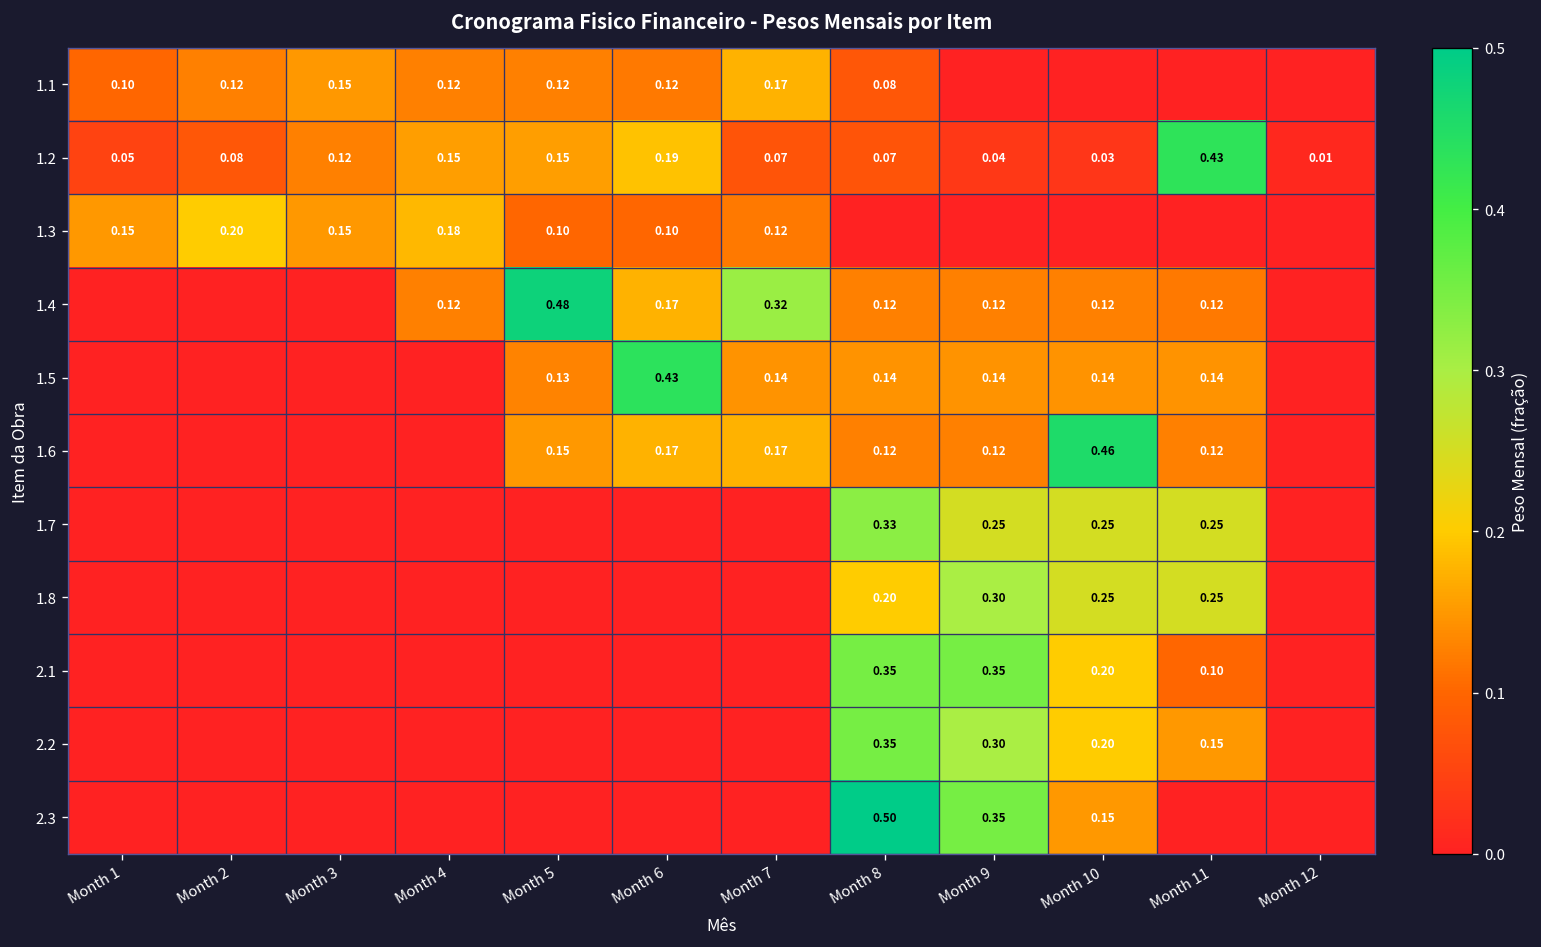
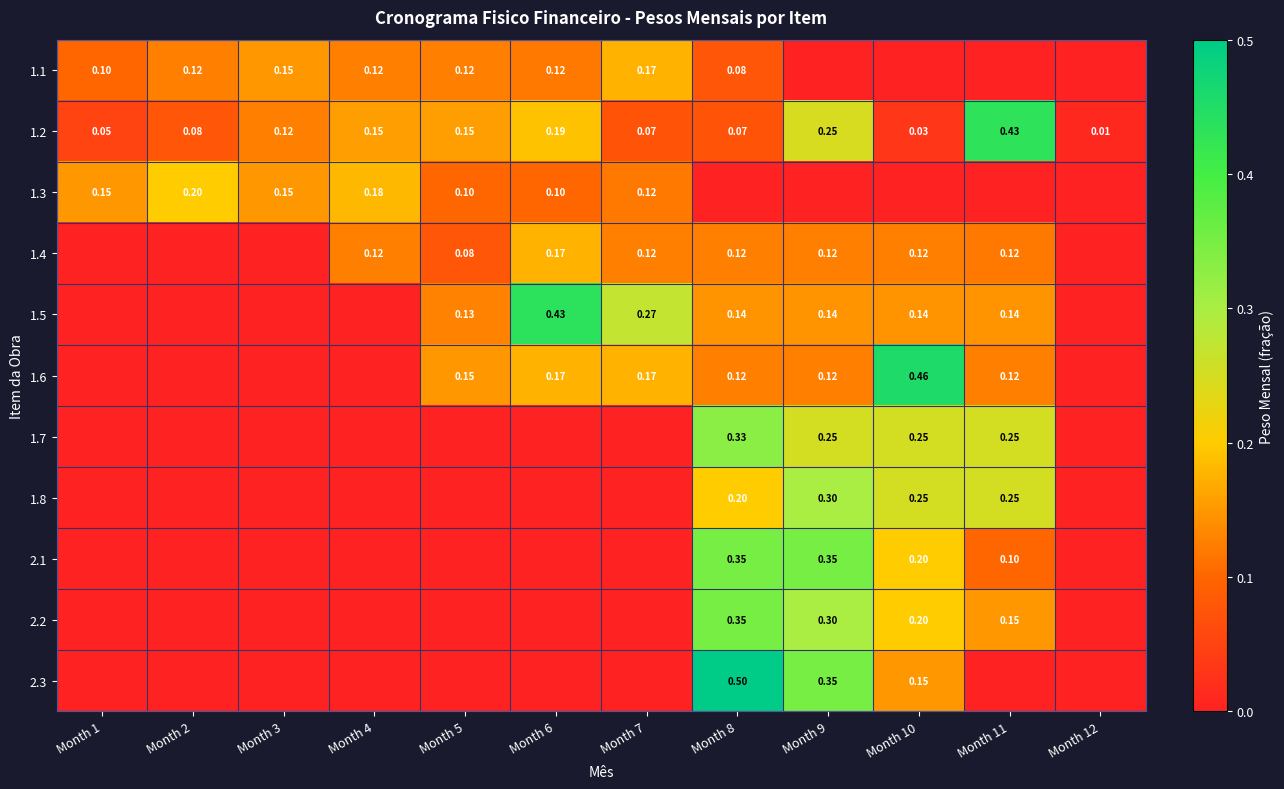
  {
    "1.1": {
      "Month 1": 0.10,
      "Month 2": 0.12,
      "Month 3": 0.15,
      "Month 4": 0.12,
      "Month 5": 0.12,
      "Month 6": 0.12,
      "Month 7": 0.17,
      "Month 8": 0.08
    },
    "1.2": {
      "Month 1": 0.05,
      "Month 2": 0.08,
      "Month 3": 0.12,
      "Month 4": 0.15,
      "Month 5": 0.15,
      "Month 6": 0.19,
      "Month 7": 0.07,
      "Month 8": 0.07,
-     "Month 9": 0.04,
+     "Month 9": 0.25,
      "Month 10": 0.03,
      "Month 11": 0.43,
      "Month 12": 0.01
    },
    "1.3": {
      "Month 1": 0.15,
      "Month 2": 0.20,
      "Month 3": 0.15,
      "Month 4": 0.18,
      "Month 5": 0.10,
      "Month 6": 0.10,
      "Month 7": 0.12
    },
    "1.4": {
      "Month 4": 0.12,
-     "Month 5": 0.48,
+     "Month 5": 0.08,
      "Month 6": 0.17,
-     "Month 7": 0.32,
+     "Month 7": 0.12,
      "Month 8": 0.12,
      "Month 9": 0.12,
      "Month 10": 0.12,
      "Month 11": 0.12
    },
    "1.5": {
      "Month 5": 0.13,
      "Month 6": 0.43,
-     "Month 7": 0.14,
+     "Month 7": 0.27,
      "Month 8": 0.14,
      "Month 9": 0.14,
      "Month 10": 0.14,
      "Month 11": 0.14
    },
    "1.6": {
      "Month 5": 0.15,
      "Month 6": 0.17,
      "Month 7": 0.17,
      "Month 8": 0.12,
      "Month 9": 0.12,
      "Month 10": 0.46,
      "Month 11": 0.12
    },
    "1.7": {
      "Month 8": 0.33,
      "Month 9": 0.25,
      "Month 10": 0.25,
      "Month 11": 0.25
    },
    "1.8": {
      "Month 8": 0.20,
      "Month 9": 0.30,
      "Month 10": 0.25,
      "Month 11": 0.25
    },
    "2.1": {
      "Month 8": 0.35,
      "Month 9": 0.35,
      "Month 10": 0.20,
      "Month 11": 0.10
    },
    "2.2": {
      "Month 8": 0.35,
      "Month 9": 0.30,
      "Month 10": 0.20,
      "Month 11": 0.15
    },
    "2.3": {
      "Month 8": 0.50,
      "Month 9": 0.35,
      "Month 10": 0.15
    }
  }
